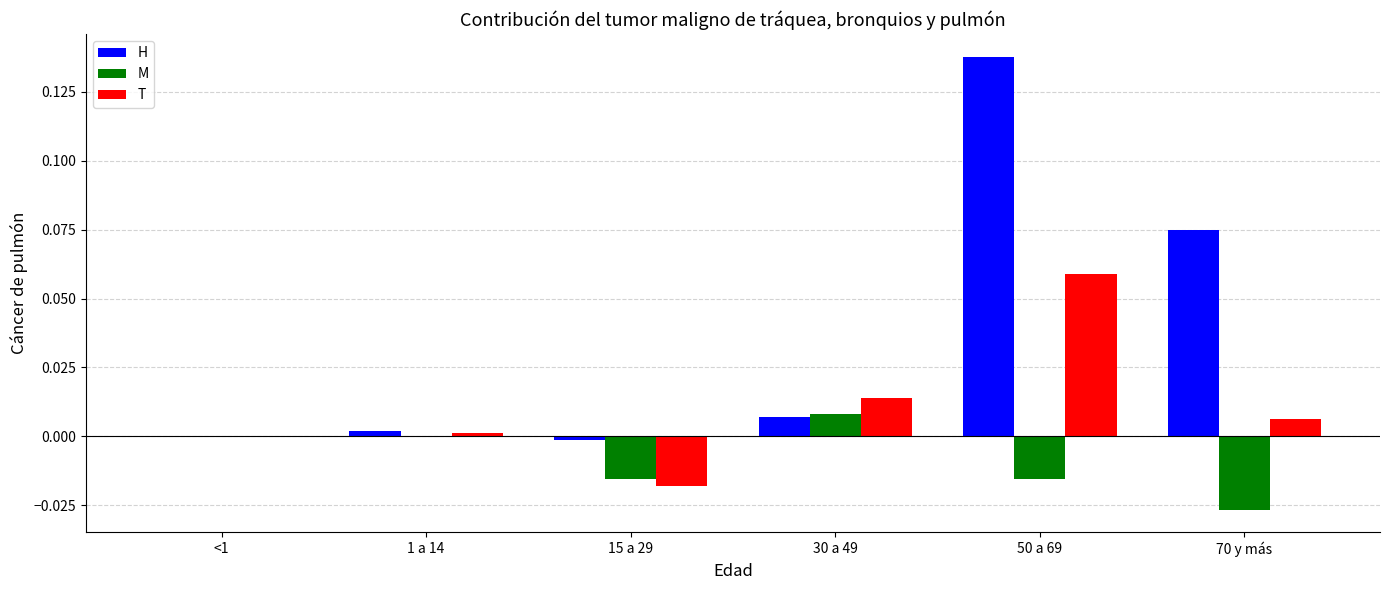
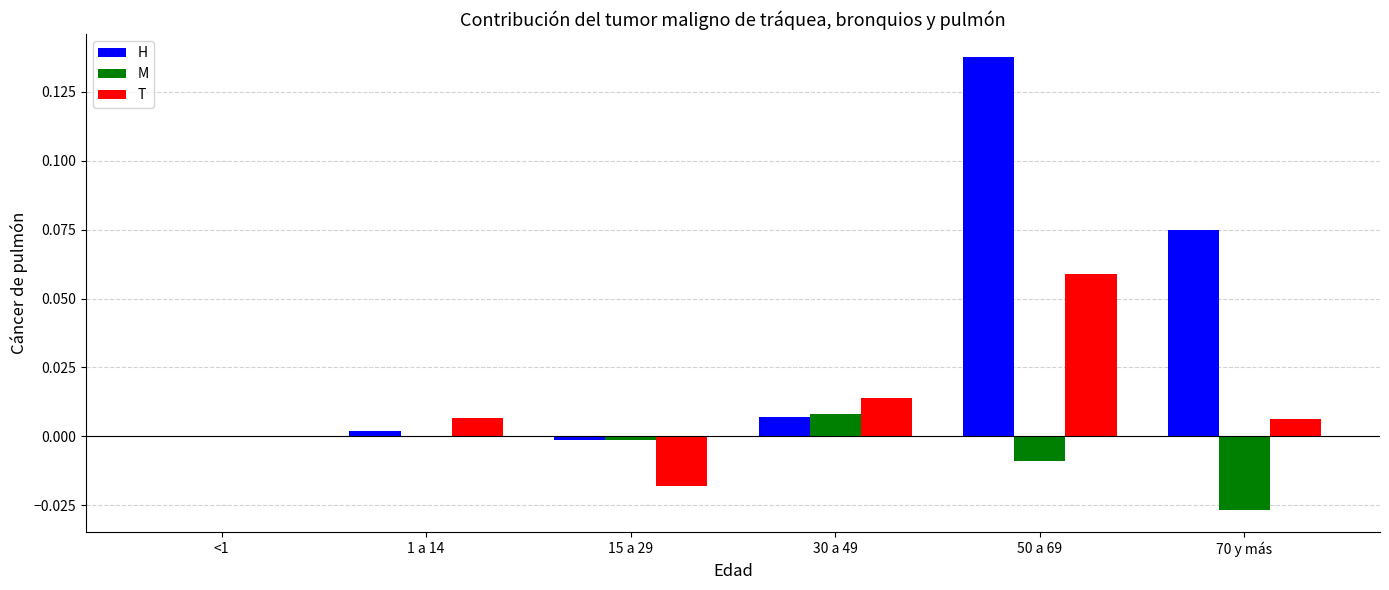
  {
    "H": {
      "<1": 0.000,
      "1 a 14": 0.002,
      "15 a 29": -0.001,
      "30 a 49": 0.007,
      "50 a 69": 0.138,
      "70 y más": 0.075
    },
    "M": {
      "<1": 0.000,
      "1 a 14": 0.000,
-     "15 a 29": -0.016,
+     "15 a 29": -0.001,
      "30 a 49": 0.008,
-     "50 a 69": -0.015,
+     "50 a 69": -0.009,
      "70 y más": -0.027
    },
    "T": {
      "<1": 0.000,
-     "1 a 14": 0.001,
+     "1 a 14": 0.007,
      "15 a 29": -0.018,
      "30 a 49": 0.014,
      "50 a 69": 0.059,
      "70 y más": 0.006
    }
  }
